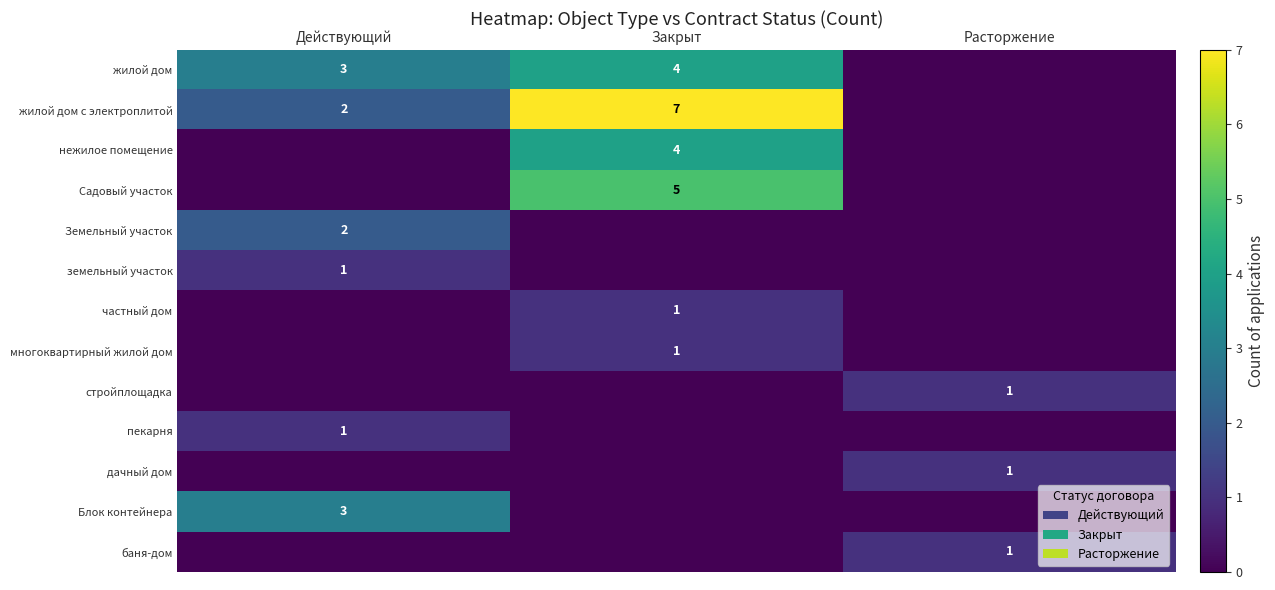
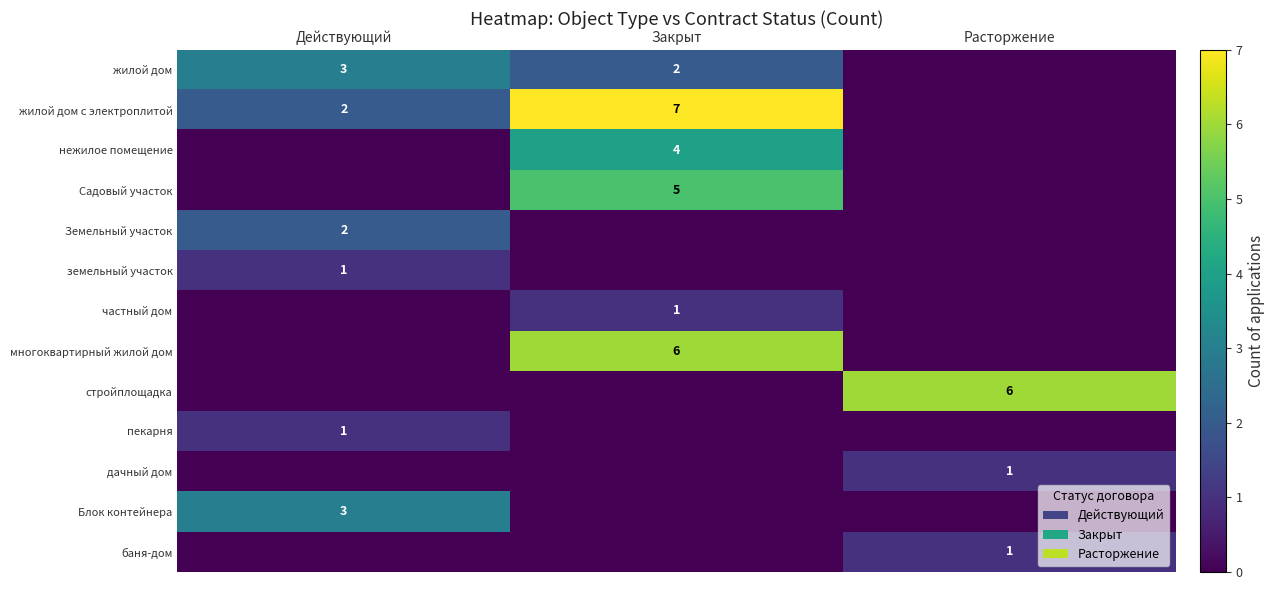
  {
    "жилой дом": {
      "Действующий": 3,
-     "Закрыт": 4
+     "Закрыт": 2
    },
    "жилой дом с электроплитой": {
      "Действующий": 2,
      "Закрыт": 7
    },
    "нежилое помещение": {
      "Закрыт": 4
    },
    "Садовый участок": {
      "Закрыт": 5
    },
    "Земельный участок": {
      "Действующий": 2
    },
    "земельный участок": {
      "Действующий": 1
    },
    "частный дом": {
      "Закрыт": 1
    },
    "многоквартирный жилой дом": {
-     "Закрыт": 1
+     "Закрыт": 6
    },
    "стройплощадка": {
-     "Расторжение": 1
+     "Расторжение": 6
    },
    "пекарня": {
      "Действующий": 1
    },
    "дачный дом": {
      "Расторжение": 1
    },
    "Блок контейнера": {
      "Действующий": 3
    },
    "баня-дом": {
      "Расторжение": 1
    }
  }
